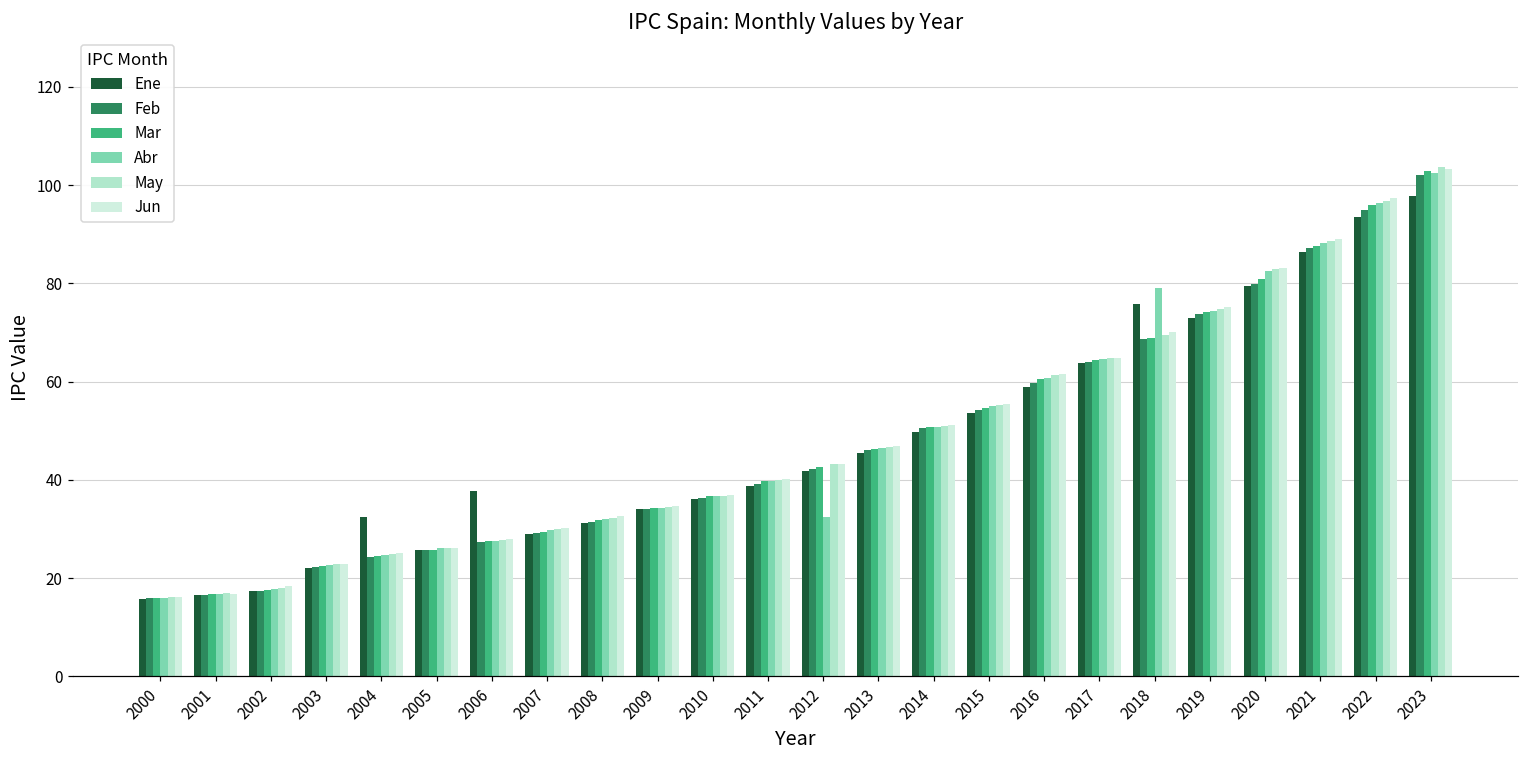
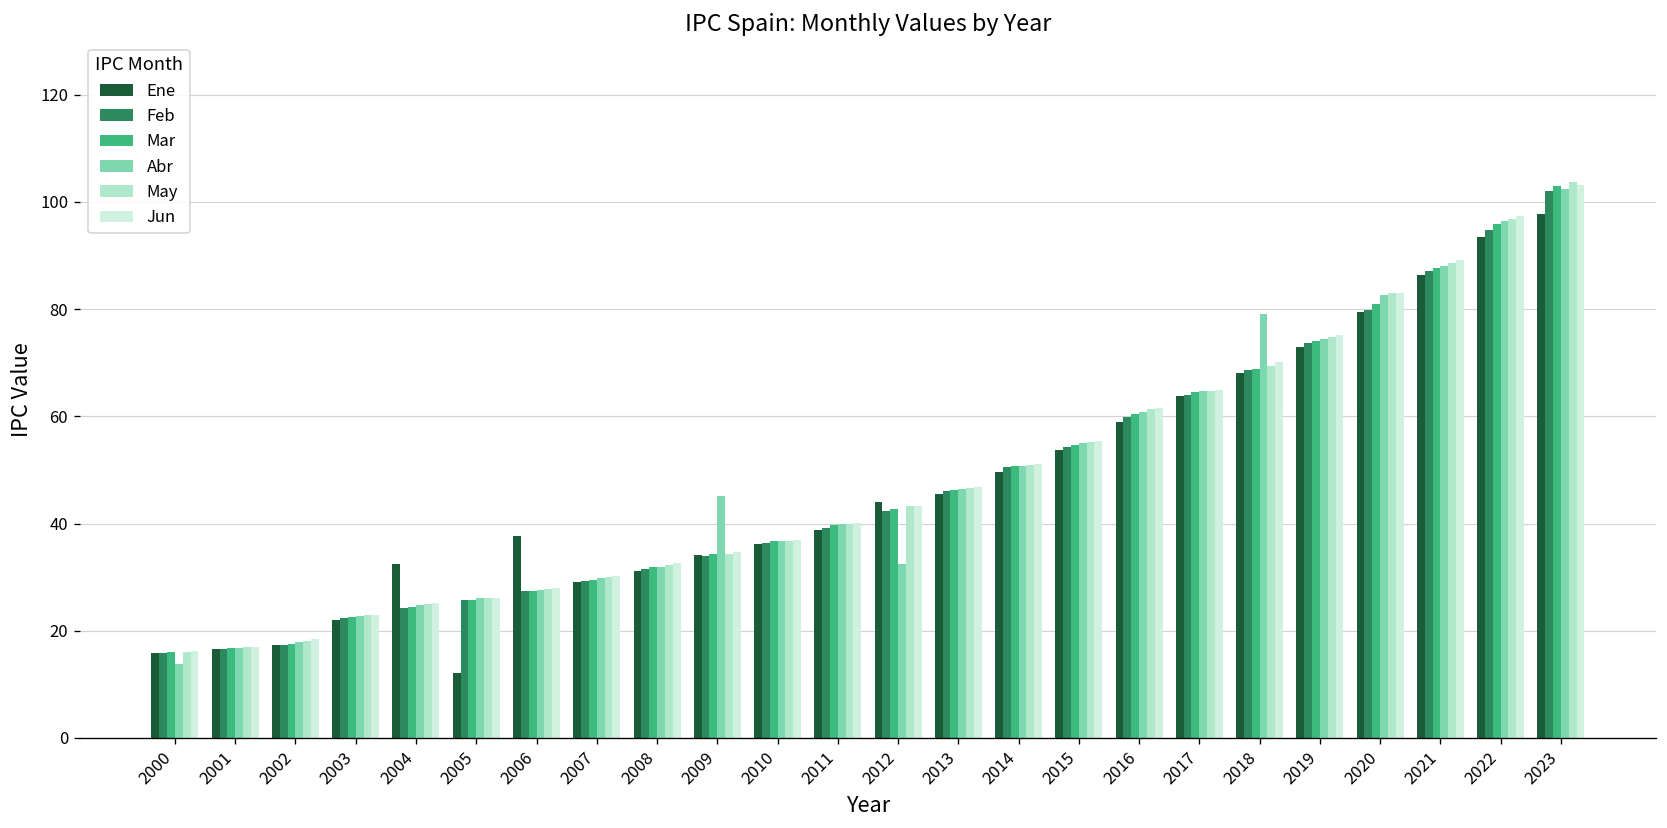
  {
    "Ene": {
      "2000": 16,
      "2001": 17,
      "2002": 17,
      "2003": 22,
      "2004": 32,
-     "2005": 26,
+     "2005": 12,
      "2006": 38,
      "2007": 29,
      "2008": 31,
      "2009": 34,
      "2010": 36,
      "2011": 39,
-     "2012": 42,
+     "2012": 44,
      "2013": 46,
      "2014": 50,
      "2015": 54,
      "2016": 59,
      "2017": 64,
-     "2018": 76,
+     "2018": 68,
      "2019": 73,
      "2020": 79,
      "2021": 86,
      "2022": 93,
      "2023": 98
    },
    "Abr": {
-     "2000": 16,
+     "2000": 14,
      "2001": 17,
      "2002": 18,
      "2003": 23,
      "2004": 25,
      "2005": 26,
      "2006": 28,
      "2007": 30,
      "2008": 32,
-     "2009": 34,
+     "2009": 45,
      "2010": 37,
      "2011": 40,
      "2012": 32,
      "2013": 47,
      "2014": 51,
      "2015": 55,
      "2016": 61,
      "2017": 65,
      "2018": 79,
      "2019": 74,
      "2020": 83,
      "2021": 88,
      "2022": 96,
      "2023": 103
    }
  }
